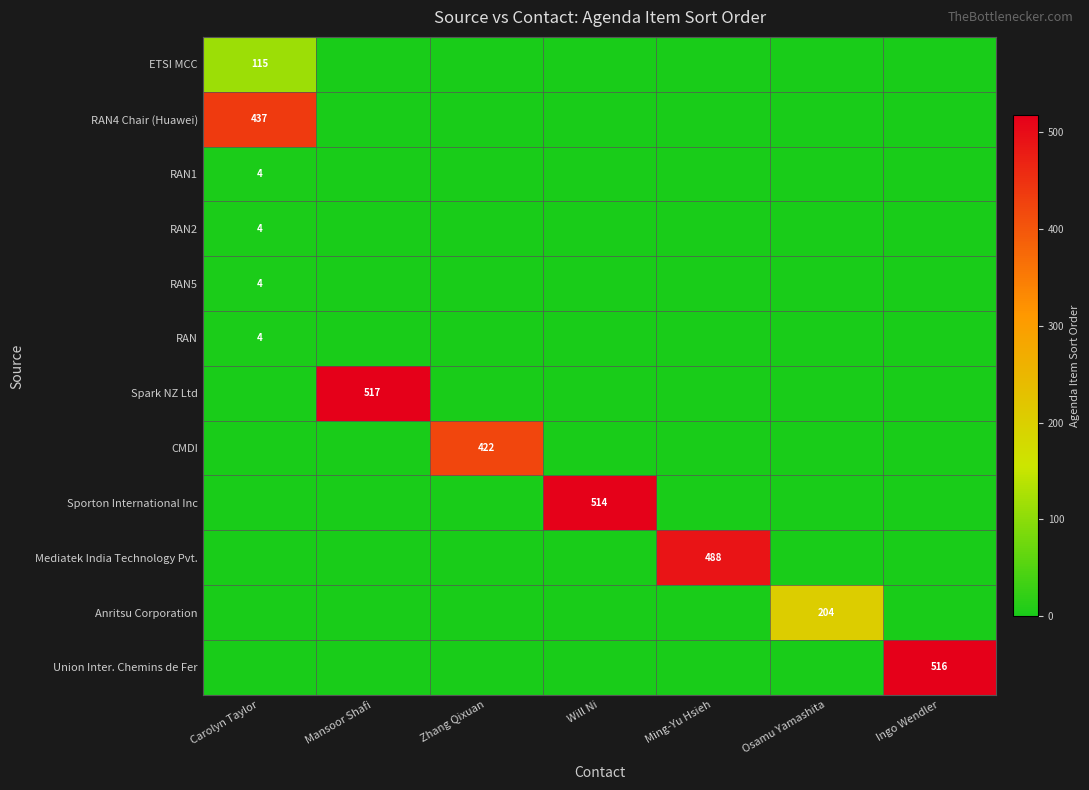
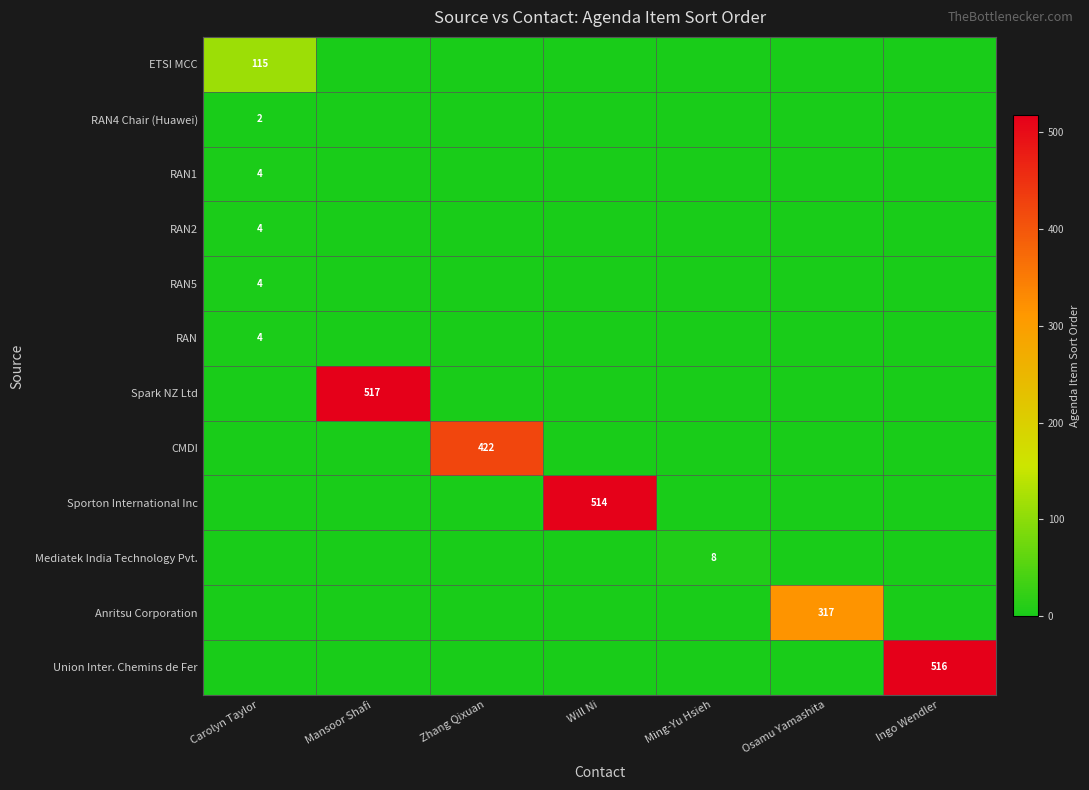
  {
    "ETSI MCC": {
      "Carolyn Taylor": 115
    },
    "RAN4 Chair (Huawei)": {
-     "Carolyn Taylor": 437
+     "Carolyn Taylor": 2
    },
    "RAN1": {
      "Carolyn Taylor": 4
    },
    "RAN2": {
      "Carolyn Taylor": 4
    },
    "RAN5": {
      "Carolyn Taylor": 4
    },
    "RAN": {
      "Carolyn Taylor": 4
    },
    "Spark NZ Ltd": {
      "Mansoor Shafi": 517
    },
    "CMDI": {
      "Zhang Qixuan": 422
    },
    "Sporton International Inc": {
      "Will Ni": 514
    },
    "Mediatek India Technology Pvt.": {
-     "Ming-Yu Hsieh": 488
+     "Ming-Yu Hsieh": 8
    },
    "Anritsu Corporation": {
-     "Osamu Yamashita": 204
+     "Osamu Yamashita": 317
    },
    "Union Inter. Chemins de Fer": {
      "Ingo Wendler": 516
    }
  }
